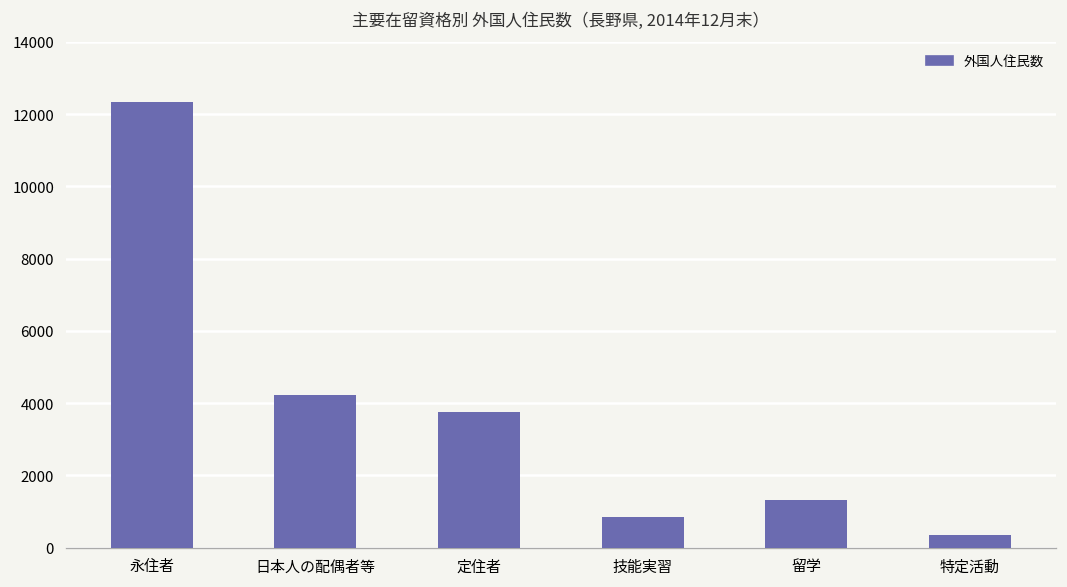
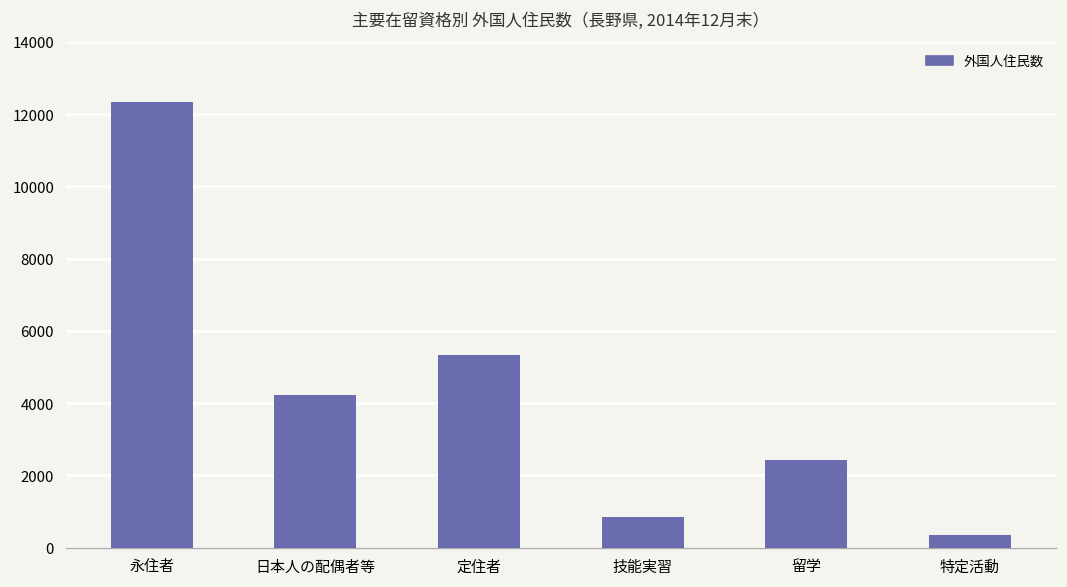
  {
    "永住者": 12300,
    "日本人の配偶者等": 4200,
-   "定住者": 3800,
+   "定住者": 5300,
    "技能実習": 900,
-   "留学": 1300,
+   "留学": 2400,
    "特定活動": 400
  }
